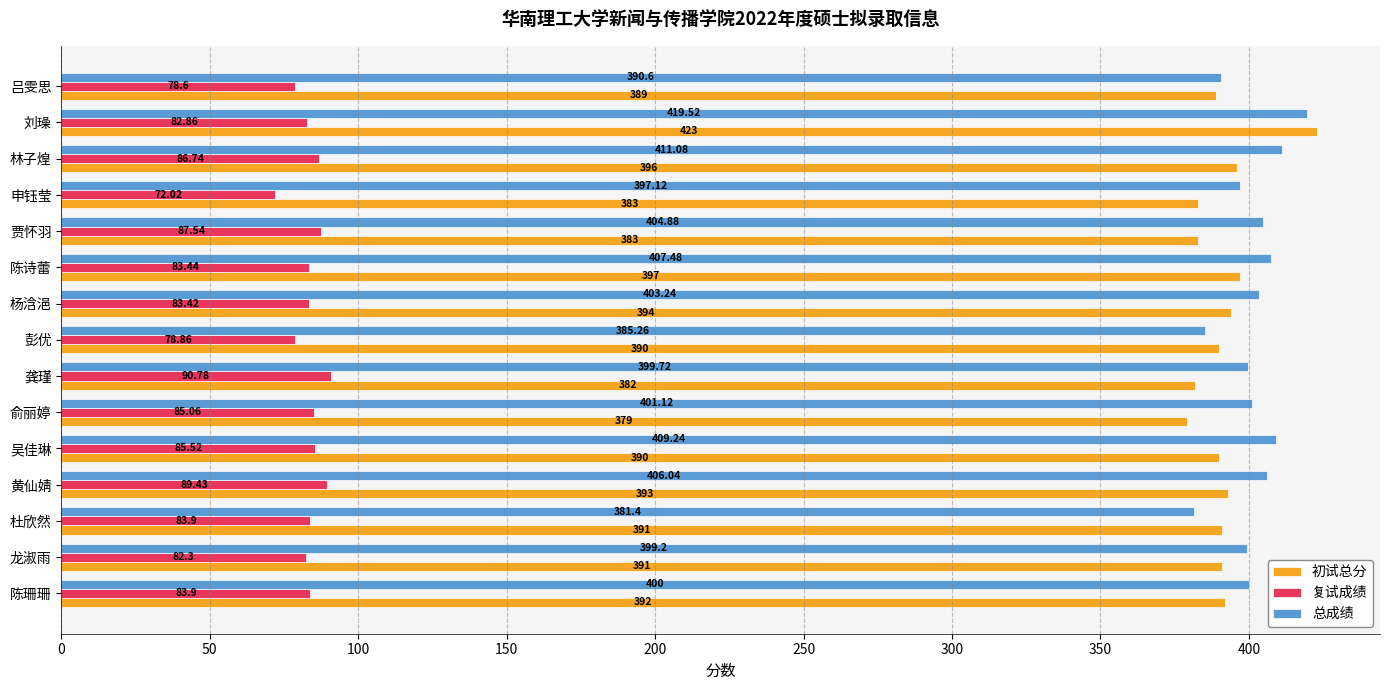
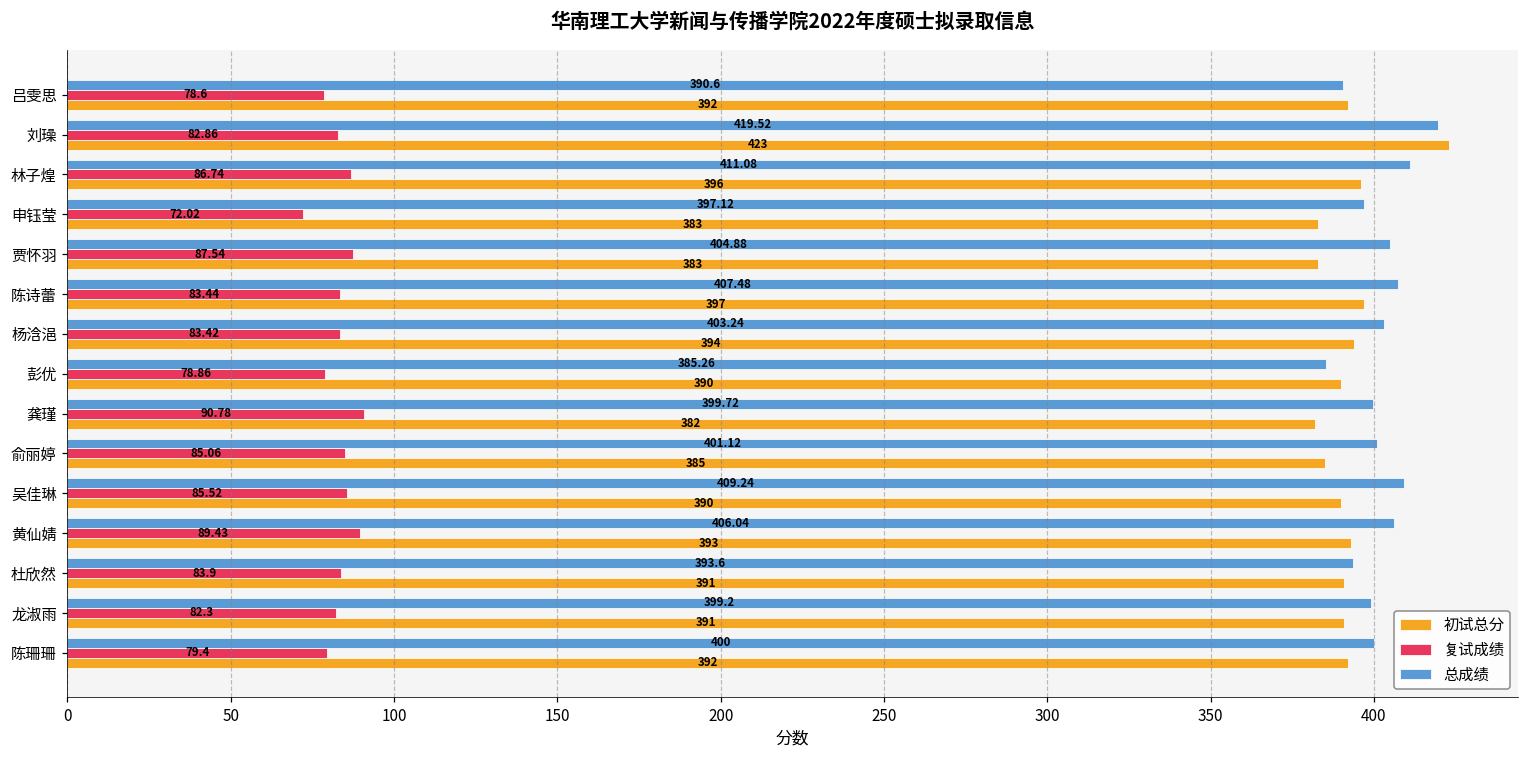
  {
    "初试总分": {
-     "吕雯思": 389,
+     "吕雯思": 392,
      "刘璪": 423,
      "林子煌": 396,
      "申钰莹": 383,
      "贾怀羽": 383,
      "陈诗蕾": 397,
      "杨浛浥": 394,
      "彭优": 390,
      "龚瑾": 382,
-     "俞丽婷": 379,
+     "俞丽婷": 385,
      "吴佳琳": 390,
      "黄仙婧": 393,
      "杜欣然": 391,
      "龙淑雨": 391,
      "陈珊珊": 392
    },
    "复试成绩": {
      "吕雯思": 78.6,
      "刘璪": 82.86,
      "林子煌": 86.74,
      "申钰莹": 72.02,
      "贾怀羽": 87.54,
      "陈诗蕾": 83.44,
      "杨浛浥": 83.42,
      "彭优": 78.86,
      "龚瑾": 90.78,
      "俞丽婷": 85.06,
      "吴佳琳": 85.52,
      "黄仙婧": 89.43,
      "杜欣然": 83.9,
      "龙淑雨": 82.3,
-     "陈珊珊": 83.9
+     "陈珊珊": 79.4
    },
    "总成绩": {
      "吕雯思": 390.6,
      "刘璪": 419.52,
      "林子煌": 411.08,
      "申钰莹": 397.12,
      "贾怀羽": 404.88,
      "陈诗蕾": 407.48,
      "杨浛浥": 403.24,
      "彭优": 385.26,
      "龚瑾": 399.72,
      "俞丽婷": 401.12,
      "吴佳琳": 409.24,
      "黄仙婧": 406.04,
-     "杜欣然": 381.4,
+     "杜欣然": 393.6,
      "龙淑雨": 399.2,
      "陈珊珊": 400
    }
  }
